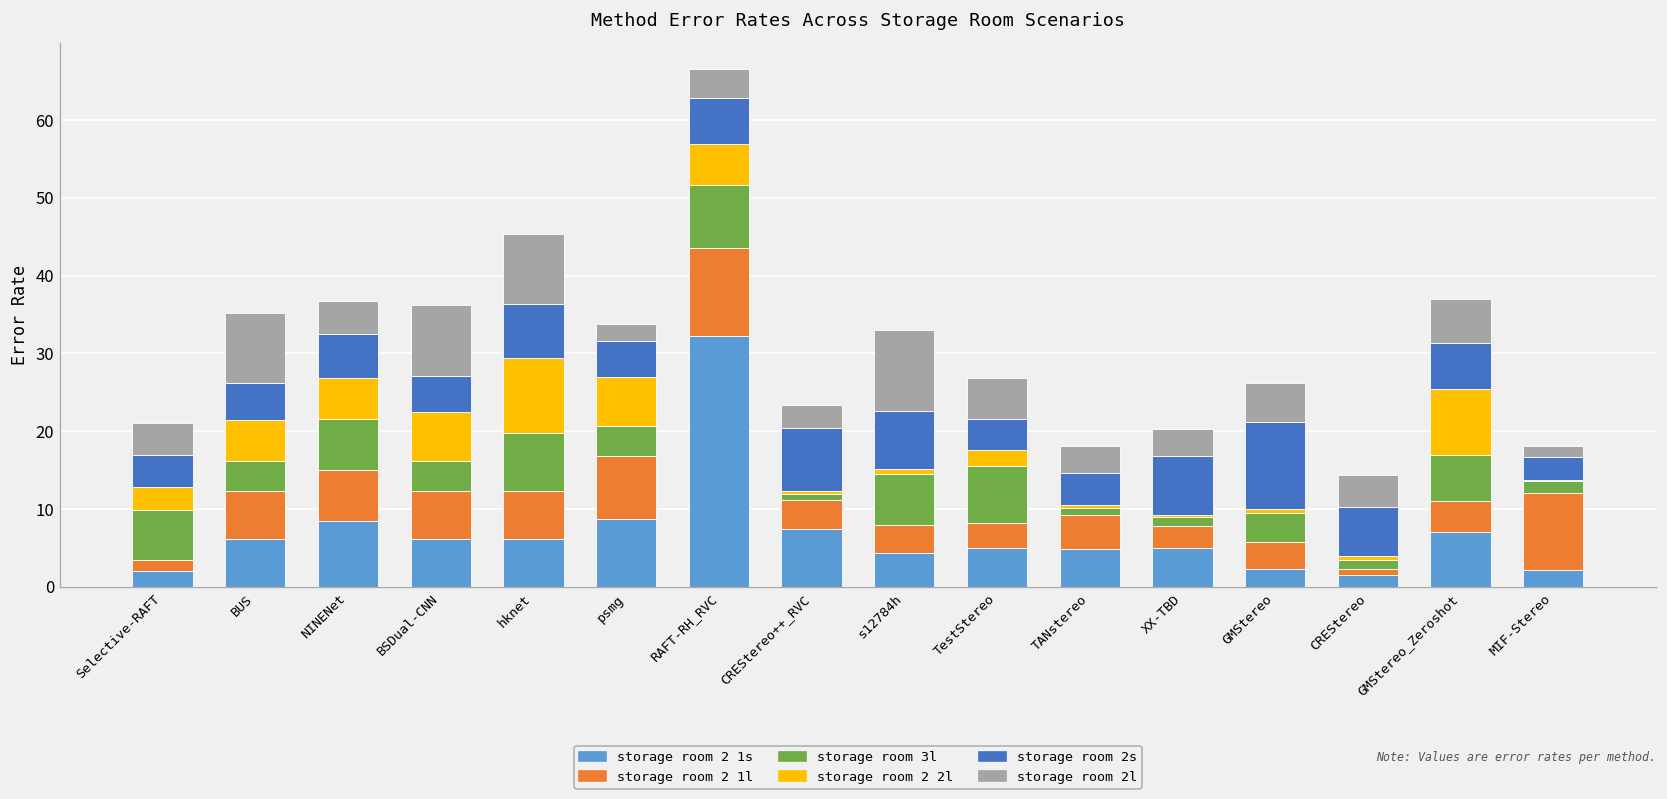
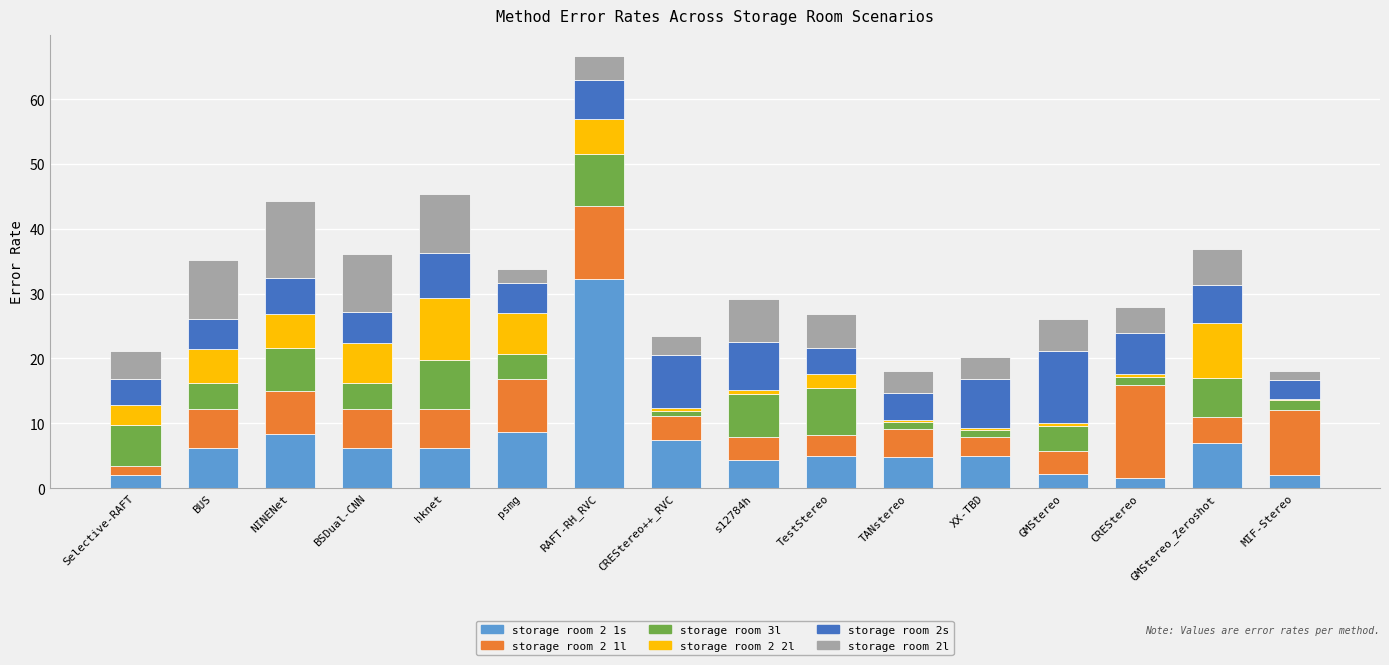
  {
    "storage room 2 1l": {
      "Selective-RAFT": 1,
      "BUS": 6,
      "NINENet": 7,
      "BSDual-CNN": 6,
      "hknet": 6,
      "psmg": 8,
      "RAFT-RH_RVC": 11,
      "CREStereo++_RVC": 4,
      "s12784h": 4,
      "TestStereo": 3,
      "TANstereo": 4,
      "XX-TBD": 3,
      "GMStereo": 4,
-     "CREStereo": 1,
+     "CREStereo": 14,
      "GMStereo_Zeroshot": 4,
      "MIF-Stereo": 10
    },
    "storage room 3l": {
      "Selective-RAFT": 6,
      "BUS": 4,
      "NINENet": 7,
      "BSDual-CNN": 4,
      "hknet": 7,
      "psmg": 4,
      "RAFT-RH_RVC": 8,
      "CREStereo++_RVC": 1,
      "s12784h": 7,
      "TestStereo": 7,
      "TANstereo": 1,
      "XX-TBD": 1,
      "GMStereo": 4,
      "CREStereo": 1,
      "GMStereo_Zeroshot": 6,
      "MIF-Stereo": 2
    },
    "storage room 2 2l": {
      "Selective-RAFT": 3,
      "BUS": 5,
      "NINENet": 5,
      "BSDual-CNN": 6,
      "hknet": 10,
      "psmg": 6,
      "RAFT-RH_RVC": 5,
      "CREStereo++_RVC": 0,
      "s12784h": 1,
      "TestStereo": 2,
      "TANstereo": 0,
      "GMStereo": 1,
      "CREStereo": 0,
      "GMStereo_Zeroshot": 9
    },
    "storage room 2l": {
      "Selective-RAFT": 4,
      "BUS": 9,
-     "NINENet": 4,
+     "NINENet": 12,
      "BSDual-CNN": 9,
      "hknet": 9,
      "psmg": 2,
      "RAFT-RH_RVC": 4,
      "CREStereo++_RVC": 3,
-     "s12784h": 10,
+     "s12784h": 7,
      "TestStereo": 5,
      "TANstereo": 3,
      "XX-TBD": 3,
      "GMStereo": 5,
      "CREStereo": 4,
      "GMStereo_Zeroshot": 6,
      "MIF-Stereo": 1
    }
  }
